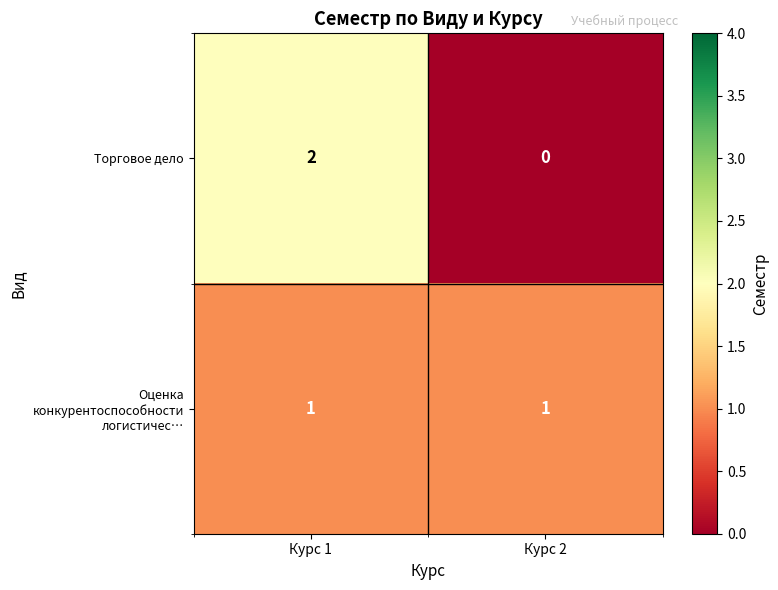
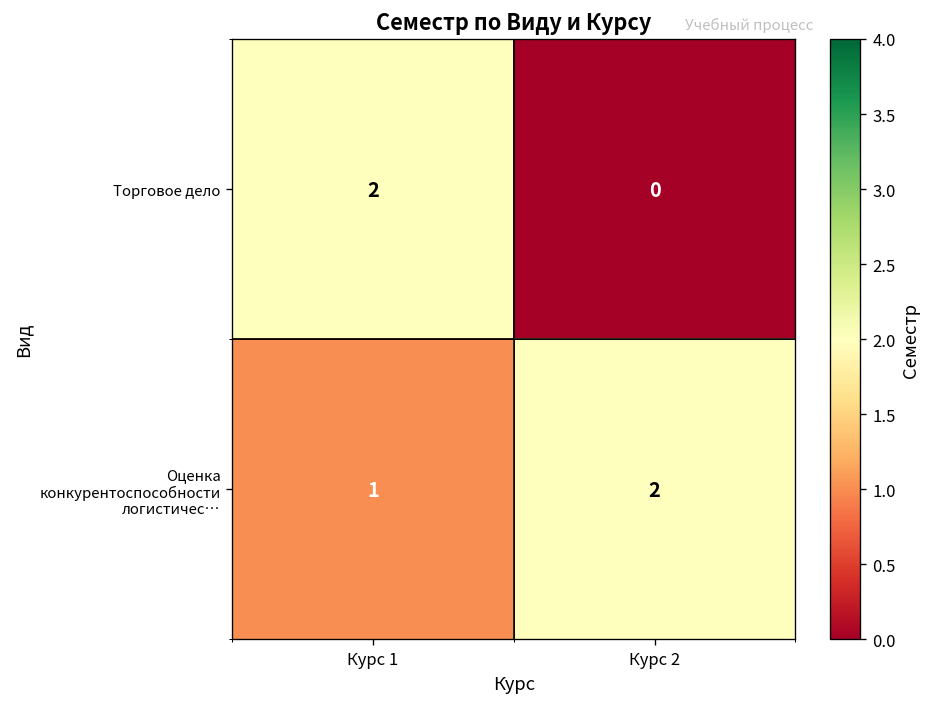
  {
    "Торговое дело": {
      "Курс 1": 2,
      "Курс 2": 0
    },
    "Оценка конкурентоспособности логистичес…": {
      "Курс 1": 1,
-     "Курс 2": 1
+     "Курс 2": 2
    }
  }
